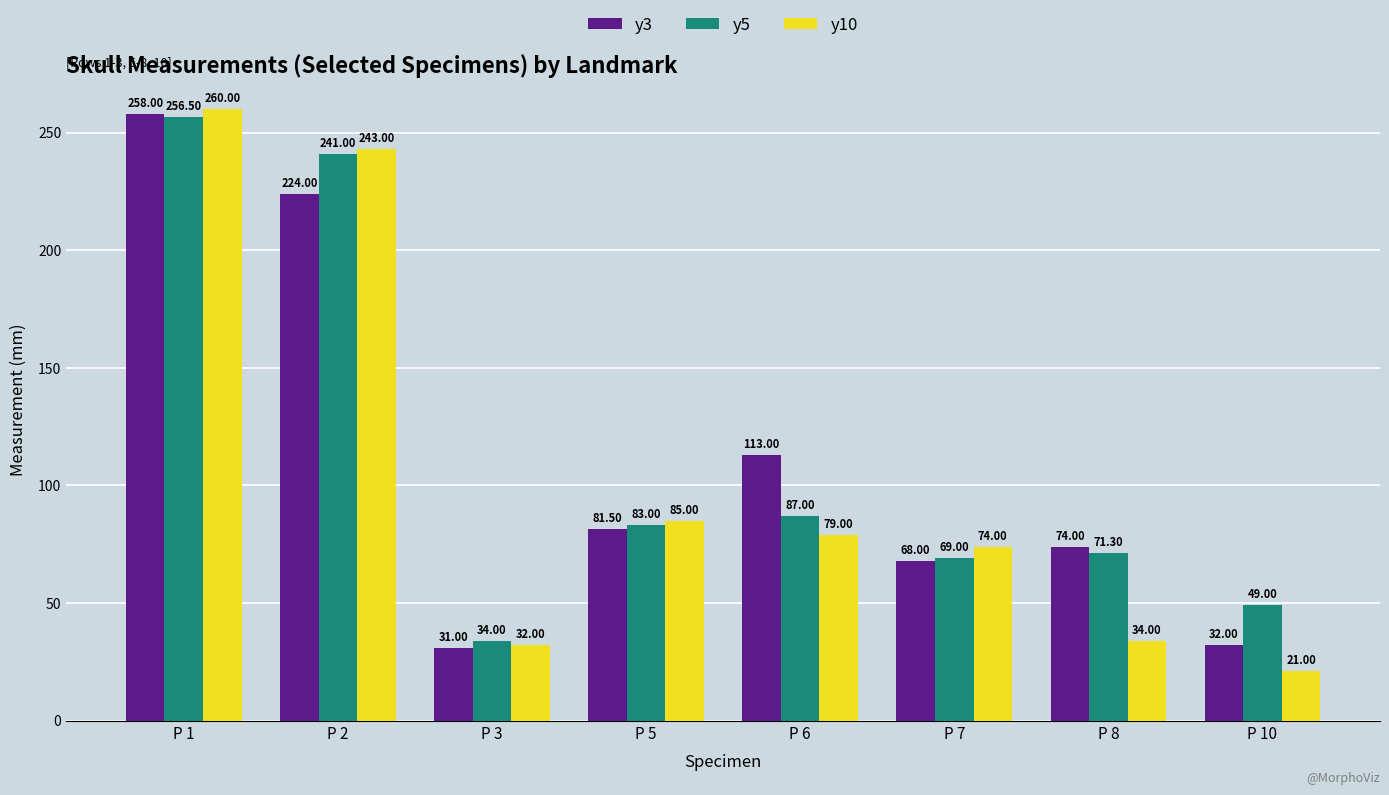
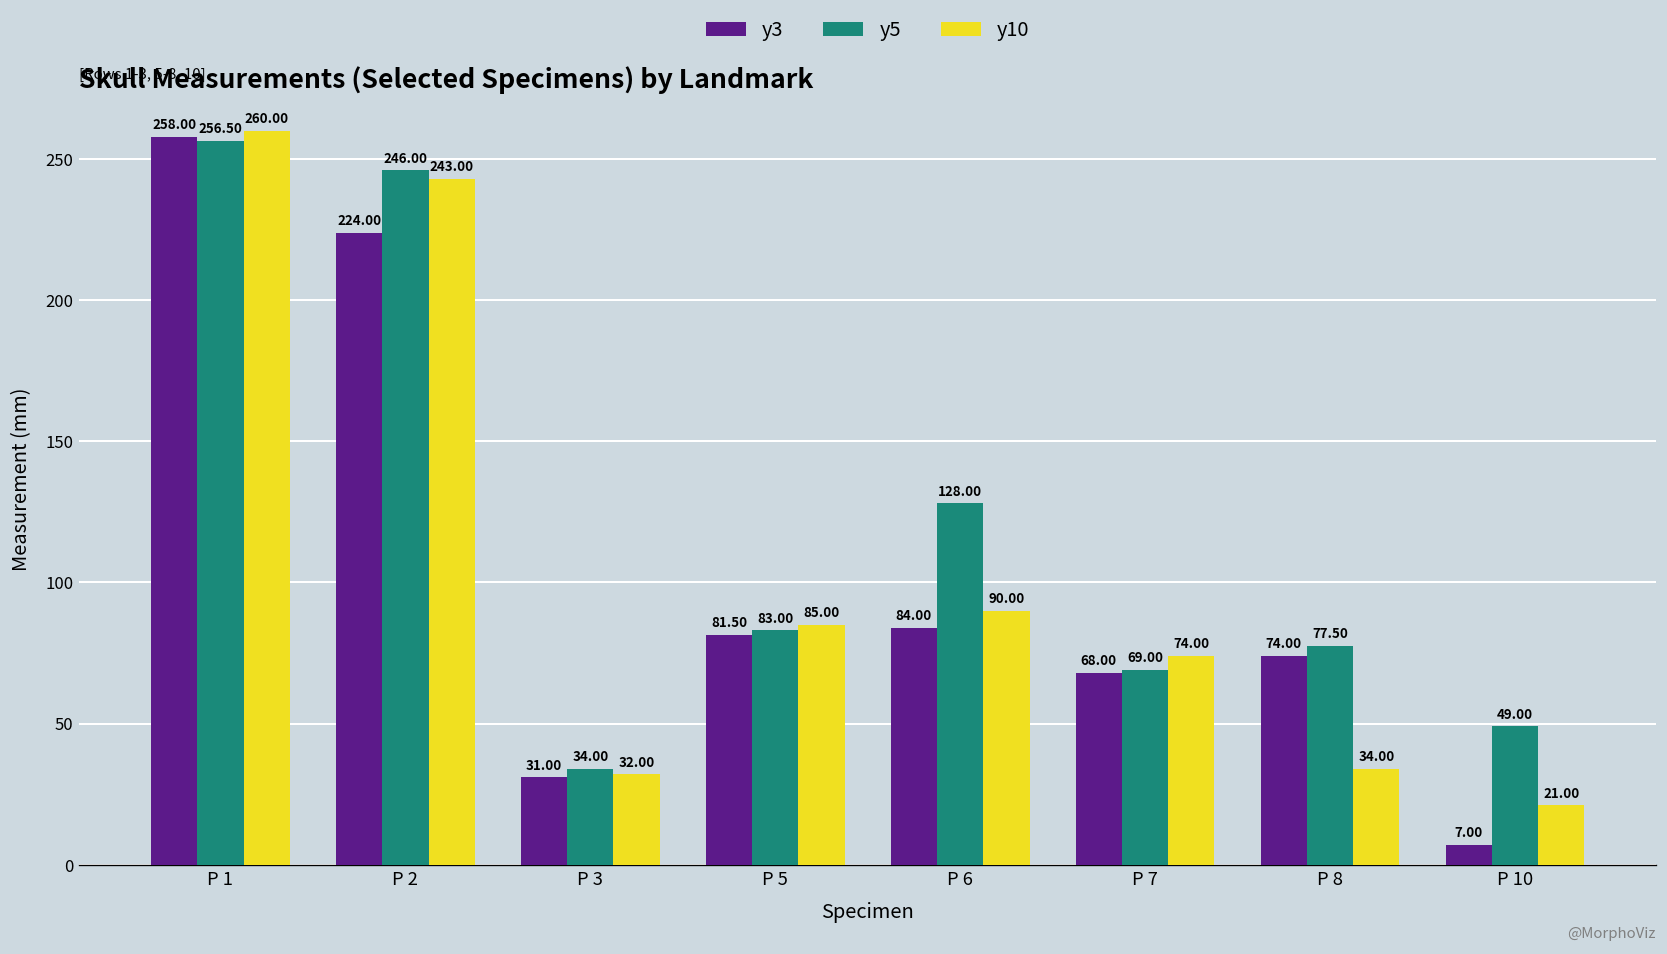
  {
    "y3": {
      "P 1": 258.00,
      "P 2": 224.00,
      "P 3": 31.00,
      "P 5": 81.50,
-     "P 6": 113.00,
+     "P 6": 84.00,
      "P 7": 68.00,
      "P 8": 74.00,
-     "P 10": 32.00
+     "P 10": 7.00
    },
    "y5": {
      "P 1": 256.50,
-     "P 2": 241.00,
+     "P 2": 246.00,
      "P 3": 34.00,
      "P 5": 83.00,
-     "P 6": 87.00,
+     "P 6": 128.00,
      "P 7": 69.00,
-     "P 8": 71.30,
+     "P 8": 77.50,
      "P 10": 49.00
    },
    "y10": {
      "P 1": 260.00,
      "P 2": 243.00,
      "P 3": 32.00,
      "P 5": 85.00,
-     "P 6": 79.00,
+     "P 6": 90.00,
      "P 7": 74.00,
      "P 8": 34.00,
      "P 10": 21.00
    }
  }
